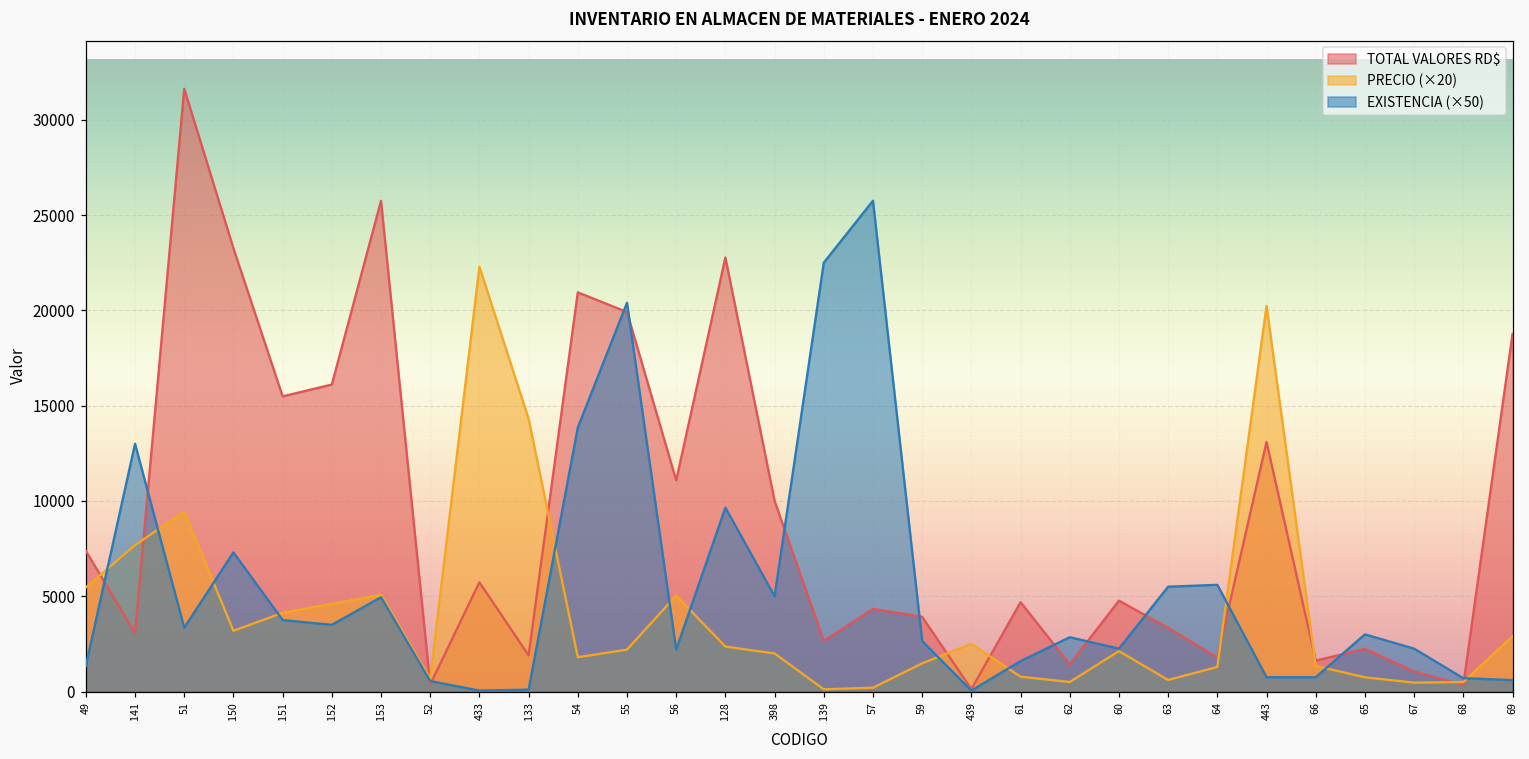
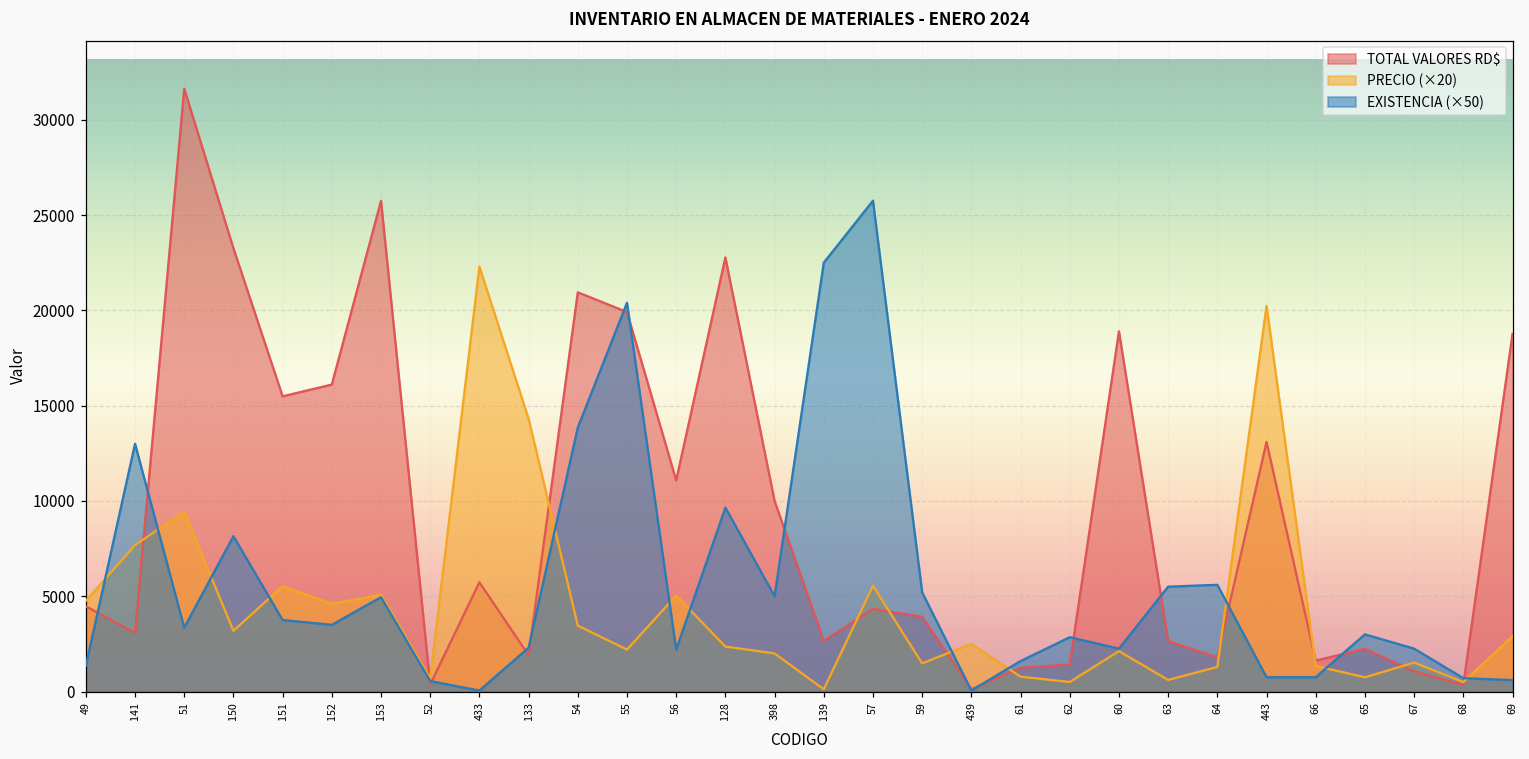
  {
    "TOTAL VALORES RD$": {
-     "49": 7400,
+     "49": 4500,
      "141": 3100,
      "51": 31600,
      "150": 23300,
      "151": 15500,
      "152": 16100,
      "153": 25700,
      "52": 400,
      "433": 5700,
      "133": 1900,
      "54": 20900,
      "55": 19900,
      "56": 11100,
      "128": 22800,
      "398": 10000,
      "139": 2700,
      "57": 4300,
      "59": 3900,
-     "61": 4700,
+     "61": 1200,
      "62": 1400,
-     "60": 4800,
-     "63": 3300,
+     "60": 18900,
+     "63": 2600,
      "64": 1800,
      "443": 13100,
      "66": 1600,
      "65": 2200,
      "67": 1100,
      "68": 300,
      "69": 18800
    },
    "PRECIO (×20)": {
-     "49": 5500,
+     "49": 4800,
      "141": 7700,
      "51": 9400,
      "150": 3200,
-     "151": 4100,
+     "151": 5500,
      "152": 4600,
      "433": 22300,
      "133": 14300,
-     "54": 1800,
+     "54": 3500,
      "55": 2200,
      "56": 5000,
      "128": 2400,
      "398": 2000,
      "139": 100,
-     "57": 200,
+     "57": 5600,
      "59": 1500,
      "439": 2500,
      "61": 800,
      "62": 500,
      "63": 600,
      "64": 1300,
      "443": 20200,
      "66": 1300,
      "65": 700,
-     "67": 500,
+     "67": 1500,
      "68": 500,
      "69": 2900
    },
    "EXISTENCIA (×50)": {
      "49": 1400,
      "141": 13000,
      "51": 3400,
-     "150": 7300,
+     "150": 8200,
      "151": 3800,
      "152": 3500,
      "433": 100,
-     "133": 100,
+     "133": 2300,
      "54": 13900,
      "55": 20400,
      "56": 2200,
      "128": 9700,
      "398": 5000,
      "139": 22500,
      "57": 25800,
-     "59": 2700,
+     "59": 5200,
      "61": 1600,
      "62": 2900,
      "63": 5500,
      "64": 5600,
      "443": 800,
      "66": 800,
      "65": 3000,
      "67": 2300,
      "68": 700,
      "69": 600
    }
  }
